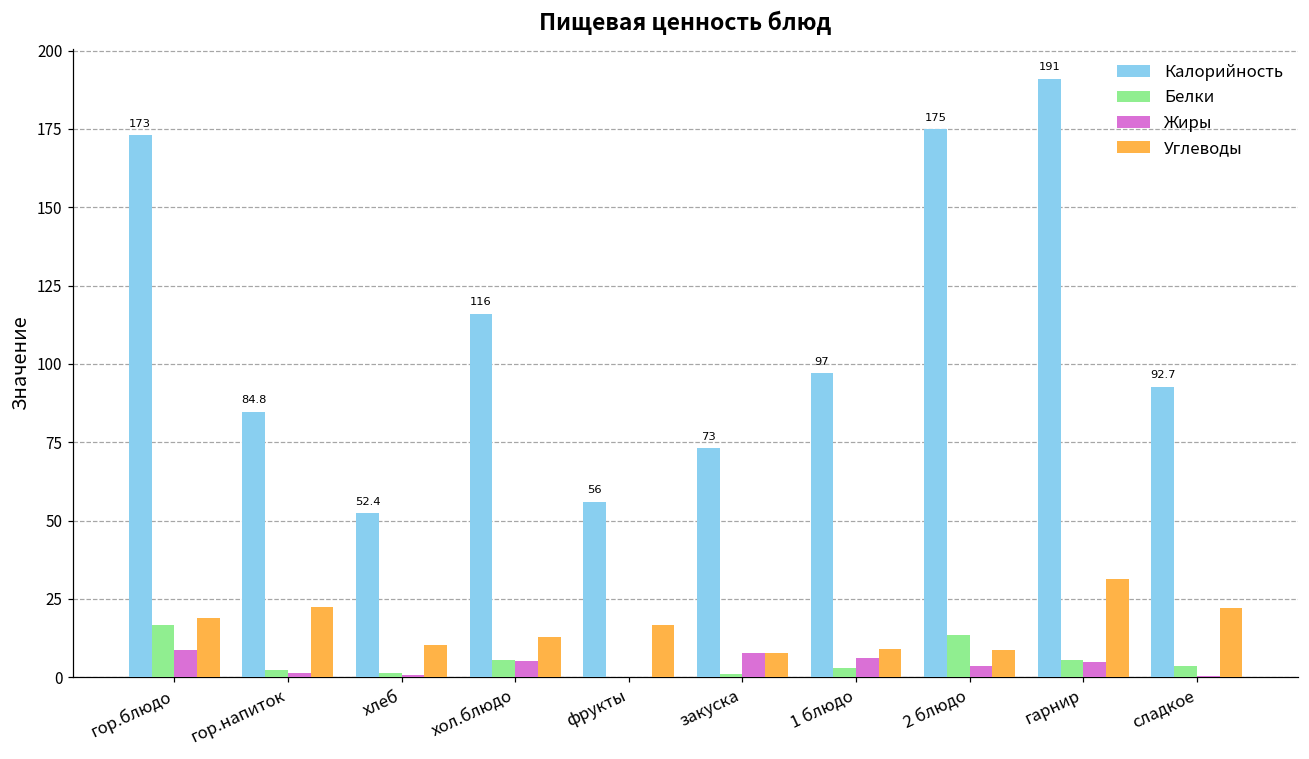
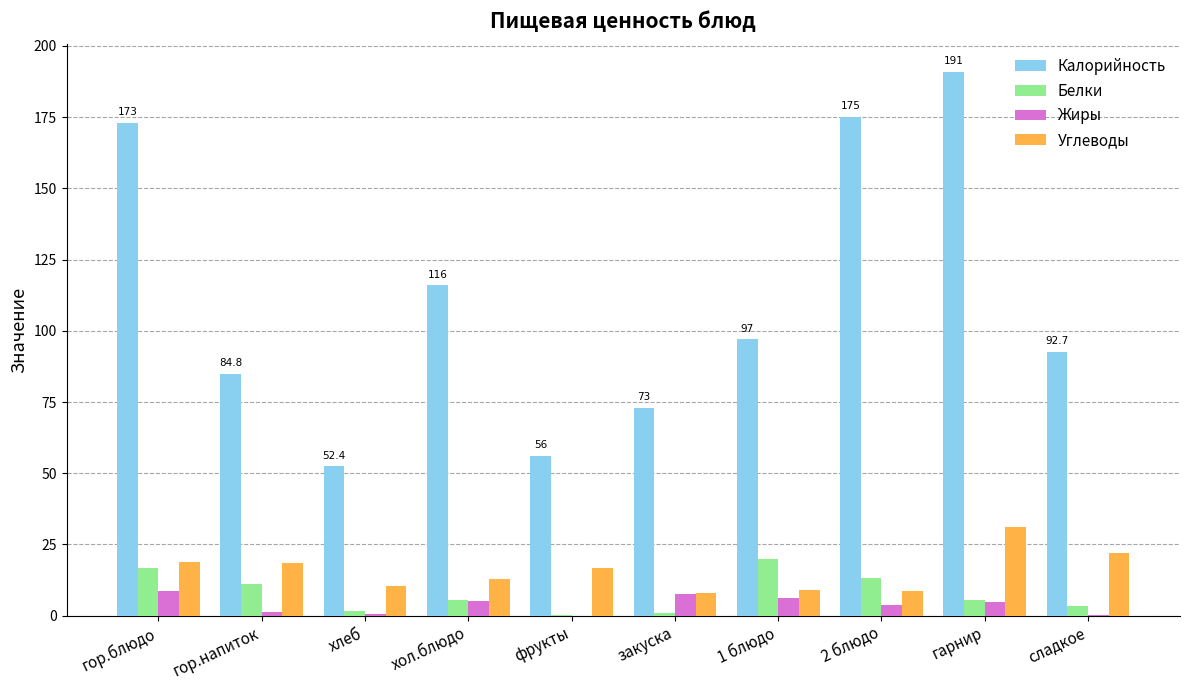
  {
    "Калорийность": {
      "гор.блюдо": 173,
      "гор.напиток": 84.8,
      "хлеб": 52.4,
      "хол.блюдо": 116,
      "фрукты": 56,
      "закуска": 73,
      "1 блюдо": 97,
      "2 блюдо": 175,
      "гарнир": 191,
      "сладкое": 92.7
    },
    "Белки": {
      "гор.блюдо": 17,
-     "гор.напиток": 2,
+     "гор.напиток": 11,
      "хлеб": 2,
      "хол.блюдо": 6,
      "закуска": 1,
-     "1 блюдо": 3,
+     "1 блюдо": 20,
      "2 блюдо": 13,
      "гарнир": 6,
      "сладкое": 4
    },
    "Жиры": {
      "гор.блюдо": 9,
      "гор.напиток": 1,
      "хол.блюдо": 5,
      "фрукты": 0,
      "закуска": 8,
      "1 блюдо": 6,
      "2 блюдо": 4,
      "гарнир": 5
    },
    "Углеводы": {
      "гор.блюдо": 19,
-     "гор.напиток": 22,
+     "гор.напиток": 18,
      "хлеб": 10,
      "хол.блюдо": 13,
      "фрукты": 17,
      "закуска": 8,
      "1 блюдо": 9,
      "2 блюдо": 9,
      "гарнир": 31,
      "сладкое": 22
    }
  }
